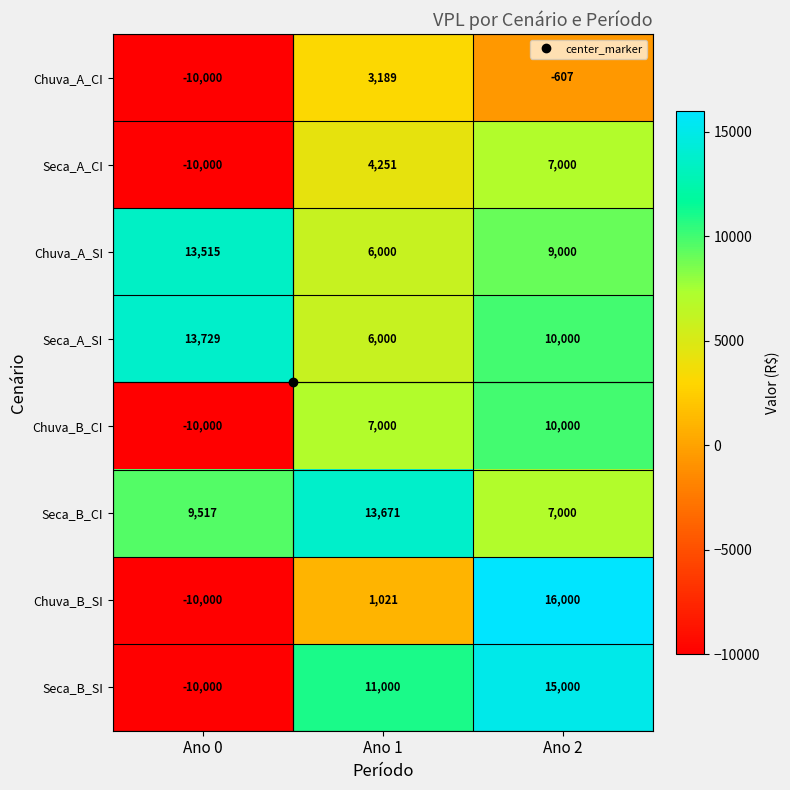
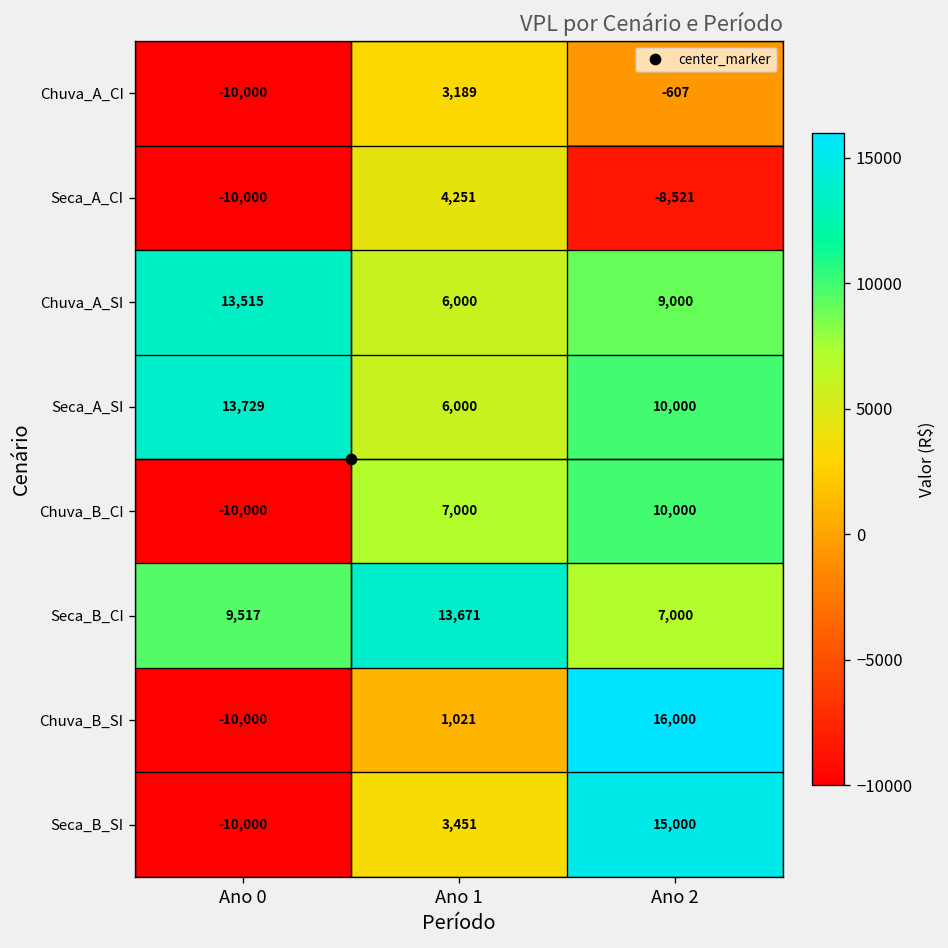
  {
    "Chuva_A_CI": {
      "Ano 0": "-10,000",
      "Ano 1": "3,189",
      "Ano 2": "-607"
    },
    "Seca_A_CI": {
      "Ano 0": "-10,000",
      "Ano 1": "4,251",
-     "Ano 2": "7,000"
+     "Ano 2": "-8,521"
    },
    "Chuva_A_SI": {
      "Ano 0": "13,515",
      "Ano 1": "6,000",
      "Ano 2": "9,000"
    },
    "Seca_A_SI": {
      "Ano 0": "13,729",
      "Ano 1": "6,000",
      "Ano 2": "10,000"
    },
    "Chuva_B_CI": {
      "Ano 0": "-10,000",
      "Ano 1": "7,000",
      "Ano 2": "10,000"
    },
    "Seca_B_CI": {
      "Ano 0": "9,517",
      "Ano 1": "13,671",
      "Ano 2": "7,000"
    },
    "Chuva_B_SI": {
      "Ano 0": "-10,000",
      "Ano 1": "1,021",
      "Ano 2": "16,000"
    },
    "Seca_B_SI": {
      "Ano 0": "-10,000",
-     "Ano 1": "11,000",
+     "Ano 1": "3,451",
      "Ano 2": "15,000"
    }
  }
